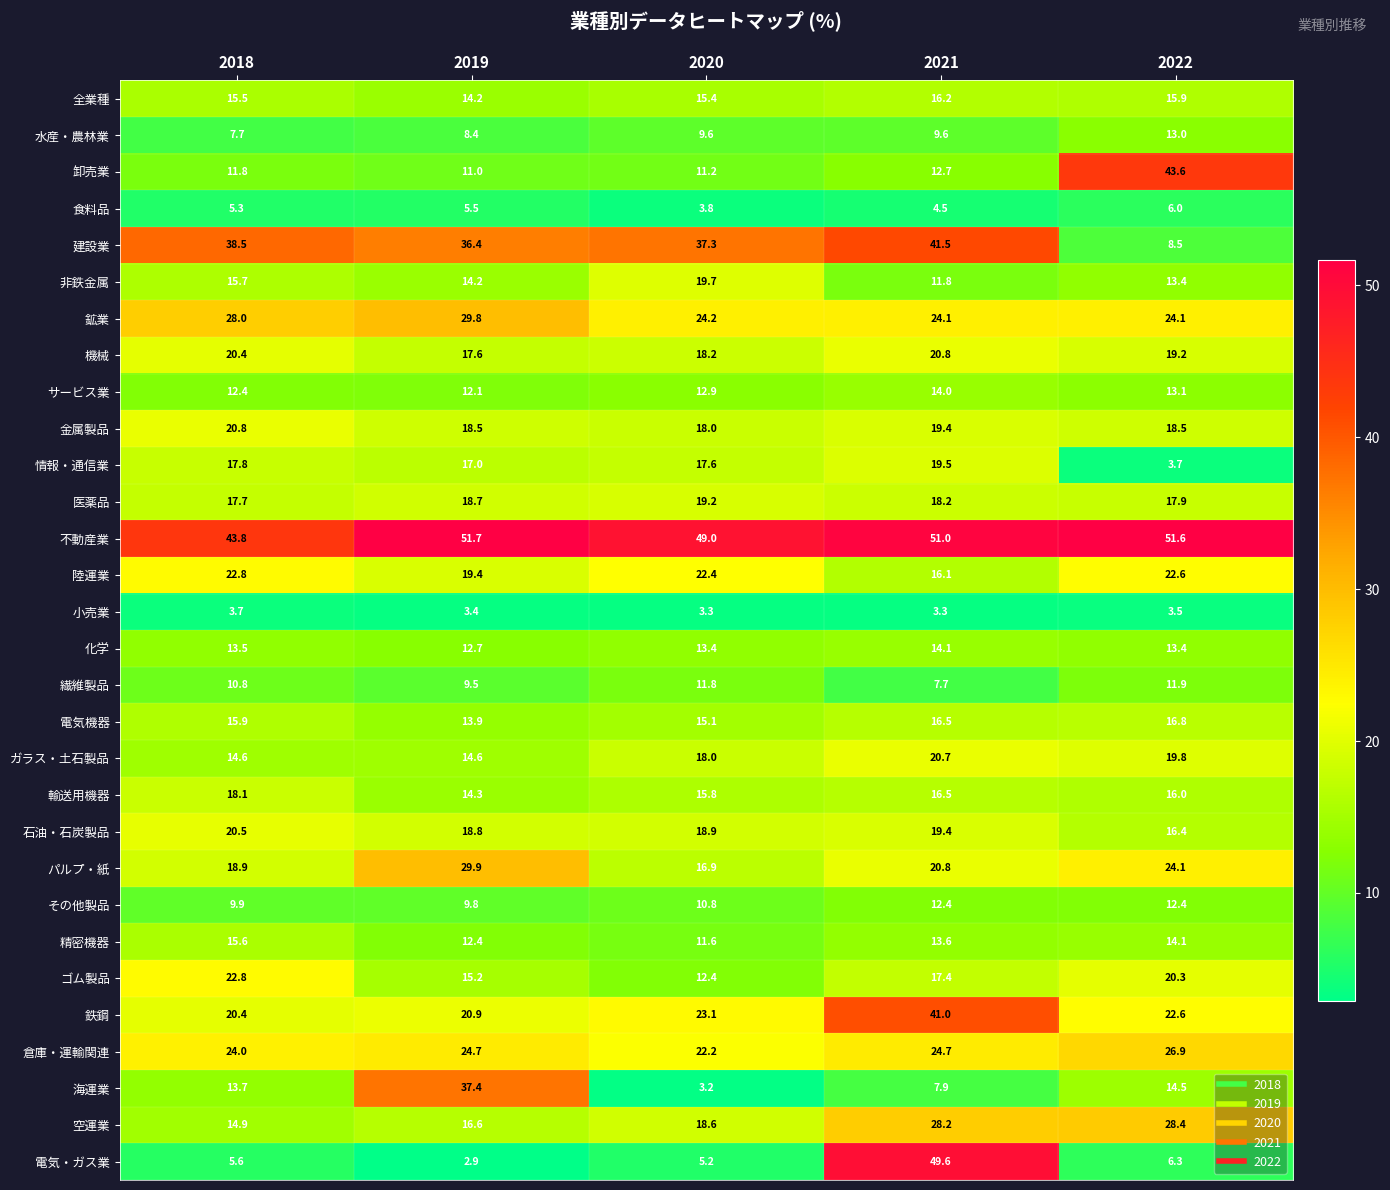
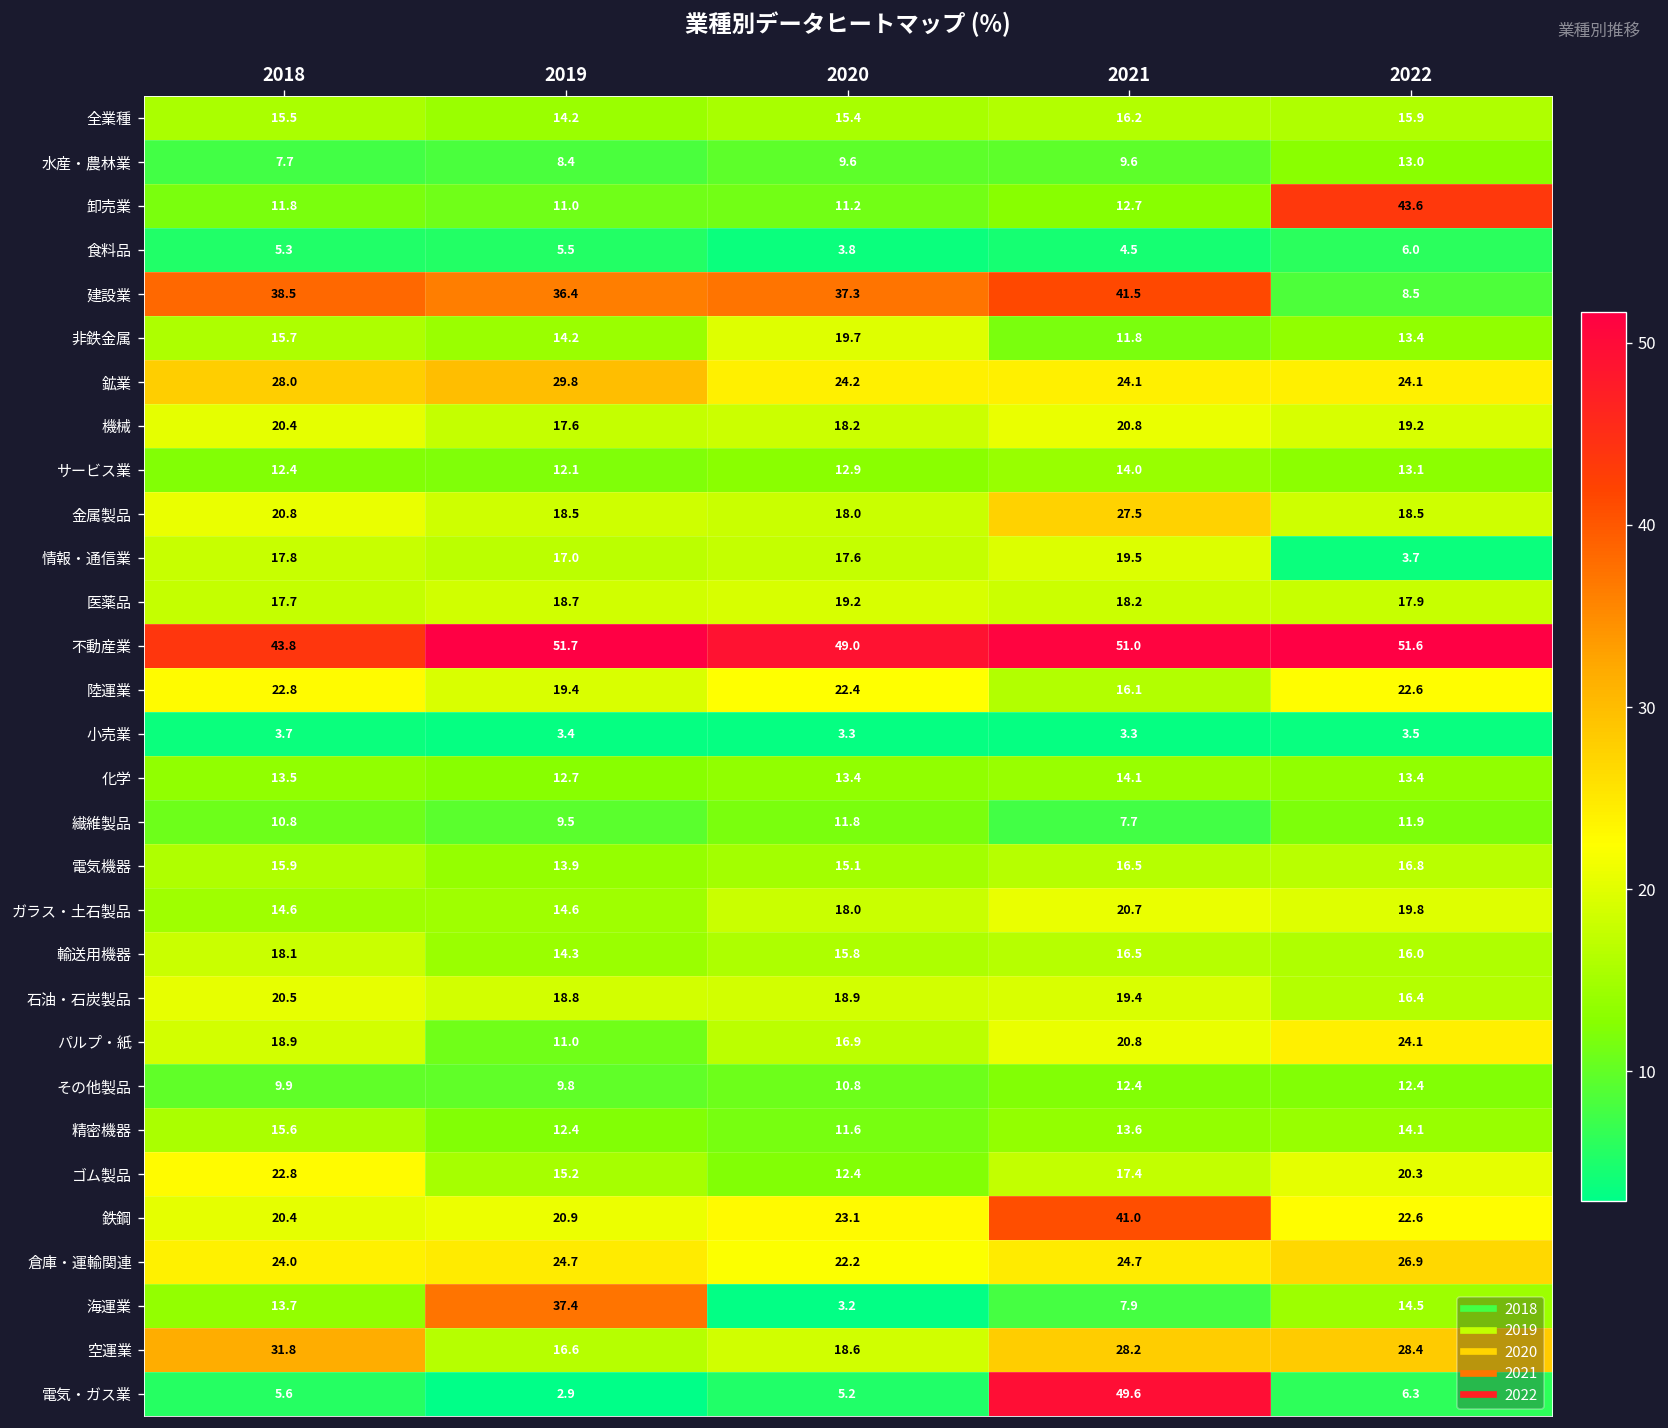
  {
    "全業種": {
      "2018": 15.5,
      "2019": 14.2,
      "2020": 15.4,
      "2021": 16.2,
      "2022": 15.9
    },
    "水産・農林業": {
      "2018": 7.7,
      "2019": 8.4,
      "2020": 9.6,
      "2021": 9.6,
      "2022": 13.0
    },
    "卸売業": {
      "2018": 11.8,
      "2019": 11.0,
      "2020": 11.2,
      "2021": 12.7,
      "2022": 43.6
    },
    "食料品": {
      "2018": 5.3,
      "2019": 5.5,
      "2020": 3.8,
      "2021": 4.5,
      "2022": 6.0
    },
    "建設業": {
      "2018": 38.5,
      "2019": 36.4,
      "2020": 37.3,
      "2021": 41.5,
      "2022": 8.5
    },
    "非鉄金属": {
      "2018": 15.7,
      "2019": 14.2,
      "2020": 19.7,
      "2021": 11.8,
      "2022": 13.4
    },
    "鉱業": {
      "2018": 28.0,
      "2019": 29.8,
      "2020": 24.2,
      "2021": 24.1,
      "2022": 24.1
    },
    "機械": {
      "2018": 20.4,
      "2019": 17.6,
      "2020": 18.2,
      "2021": 20.8,
      "2022": 19.2
    },
    "サービス業": {
      "2018": 12.4,
      "2019": 12.1,
      "2020": 12.9,
      "2021": 14.0,
      "2022": 13.1
    },
    "金属製品": {
      "2018": 20.8,
      "2019": 18.5,
      "2020": 18.0,
-     "2021": 19.4,
+     "2021": 27.5,
      "2022": 18.5
    },
    "情報・通信業": {
      "2018": 17.8,
      "2019": 17.0,
      "2020": 17.6,
      "2021": 19.5,
      "2022": 3.7
    },
    "医薬品": {
      "2018": 17.7,
      "2019": 18.7,
      "2020": 19.2,
      "2021": 18.2,
      "2022": 17.9
    },
    "不動産業": {
      "2018": 43.8,
      "2019": 51.7,
      "2020": 49.0,
      "2021": 51.0,
      "2022": 51.6
    },
    "陸運業": {
      "2018": 22.8,
      "2019": 19.4,
      "2020": 22.4,
      "2021": 16.1,
      "2022": 22.6
    },
    "小売業": {
      "2018": 3.7,
      "2019": 3.4,
      "2020": 3.3,
      "2021": 3.3,
      "2022": 3.5
    },
    "化学": {
      "2018": 13.5,
      "2019": 12.7,
      "2020": 13.4,
      "2021": 14.1,
      "2022": 13.4
    },
    "繊維製品": {
      "2018": 10.8,
      "2019": 9.5,
      "2020": 11.8,
      "2021": 7.7,
      "2022": 11.9
    },
    "電気機器": {
      "2018": 15.9,
      "2019": 13.9,
      "2020": 15.1,
      "2021": 16.5,
      "2022": 16.8
    },
    "ガラス・土石製品": {
      "2018": 14.6,
      "2019": 14.6,
      "2020": 18.0,
      "2021": 20.7,
      "2022": 19.8
    },
    "輸送用機器": {
      "2018": 18.1,
      "2019": 14.3,
      "2020": 15.8,
      "2021": 16.5,
      "2022": 16.0
    },
    "石油・石炭製品": {
      "2018": 20.5,
      "2019": 18.8,
      "2020": 18.9,
      "2021": 19.4,
      "2022": 16.4
    },
    "パルプ・紙": {
      "2018": 18.9,
-     "2019": 29.9,
+     "2019": 11.0,
      "2020": 16.9,
      "2021": 20.8,
      "2022": 24.1
    },
    "その他製品": {
      "2018": 9.9,
      "2019": 9.8,
      "2020": 10.8,
      "2021": 12.4,
      "2022": 12.4
    },
    "精密機器": {
      "2018": 15.6,
      "2019": 12.4,
      "2020": 11.6,
      "2021": 13.6,
      "2022": 14.1
    },
    "ゴム製品": {
      "2018": 22.8,
      "2019": 15.2,
      "2020": 12.4,
      "2021": 17.4,
      "2022": 20.3
    },
    "鉄鋼": {
      "2018": 20.4,
      "2019": 20.9,
      "2020": 23.1,
      "2021": 41.0,
      "2022": 22.6
    },
    "倉庫・運輸関連": {
      "2018": 24.0,
      "2019": 24.7,
      "2020": 22.2,
      "2021": 24.7,
      "2022": 26.9
    },
    "海運業": {
      "2018": 13.7,
      "2019": 37.4,
      "2020": 3.2,
      "2021": 7.9,
      "2022": 14.5
    },
    "空運業": {
-     "2018": 14.9,
+     "2018": 31.8,
      "2019": 16.6,
      "2020": 18.6,
      "2021": 28.2,
      "2022": 28.4
    },
    "電気・ガス業": {
      "2018": 5.6,
      "2019": 2.9,
      "2020": 5.2,
      "2021": 49.6,
      "2022": 6.3
    }
  }
